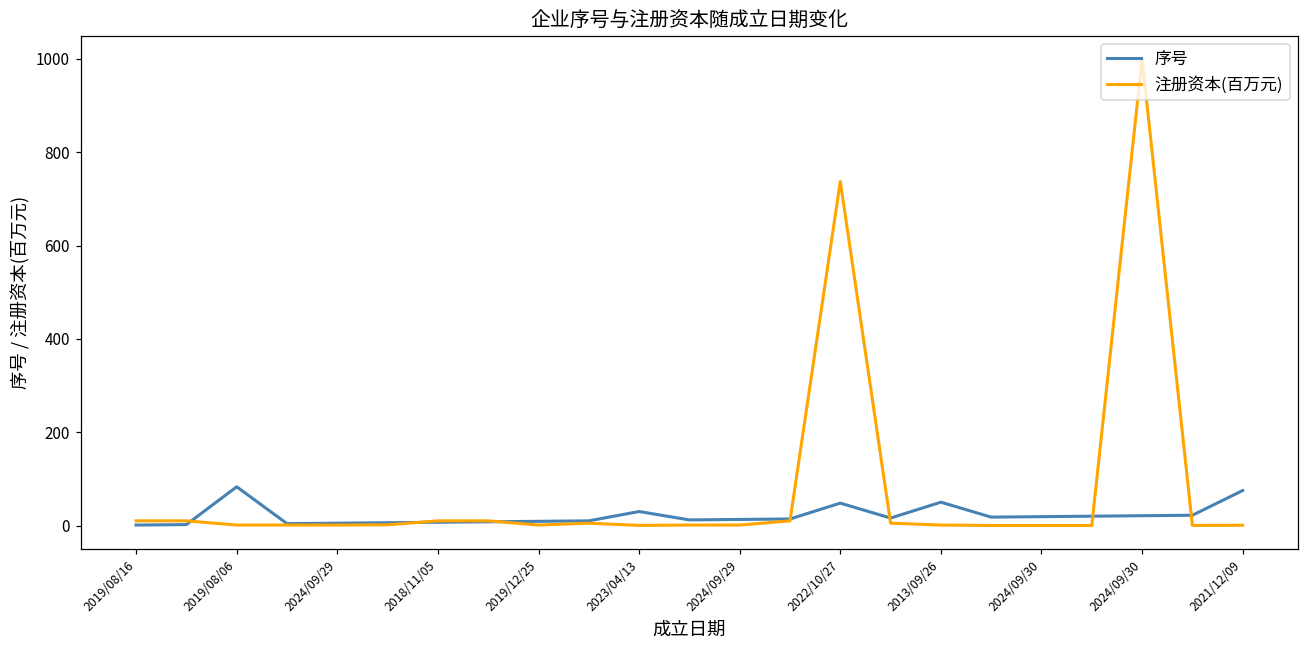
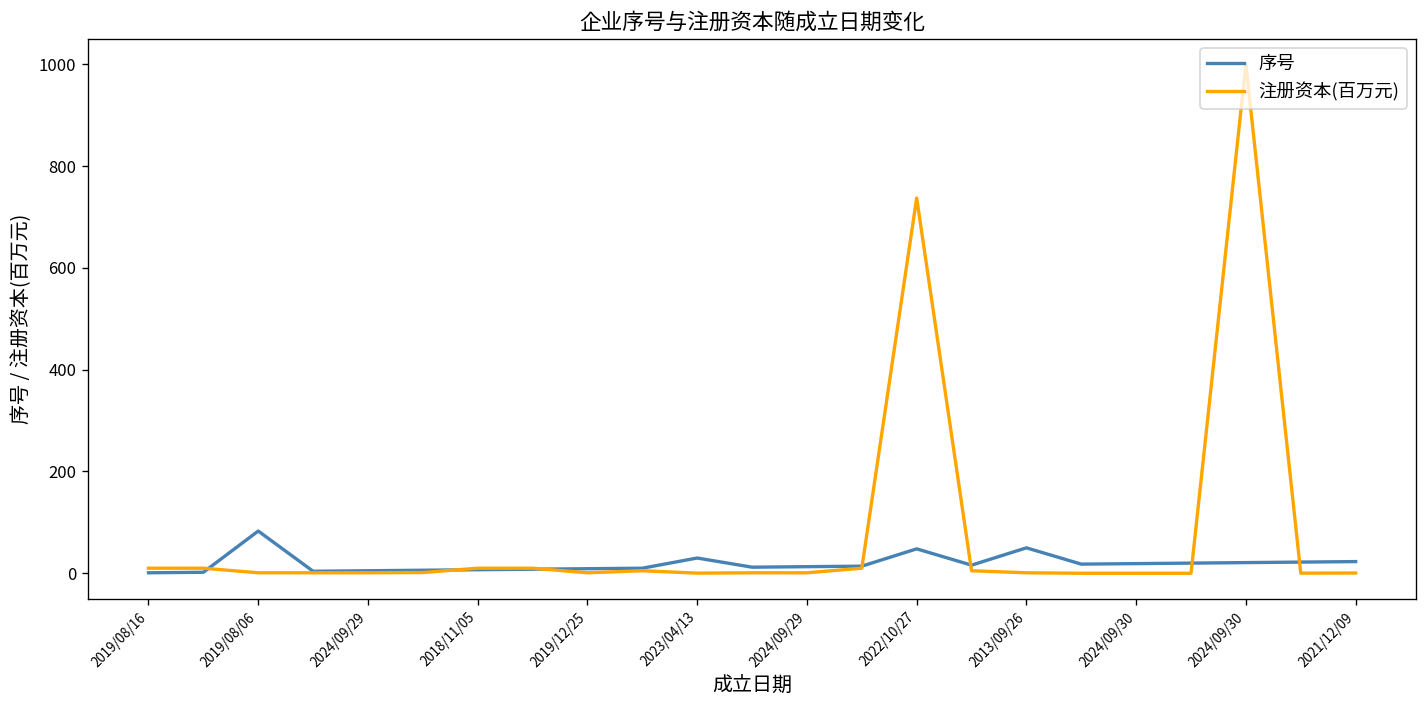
  {
    "序号": {
      "2019/08/16": 0,
      "2019/08/06": 80,
      "2019/12/25": 10,
      "2023/04/13": 30,
      "2022/10/27": 50,
      "2013/09/26": 50,
-     "2021/12/09": 80
+     "2021/12/09": 20
    },
    "注册资本(百万元)": {
      "2019/08/16": 10,
      "2019/08/06": 0,
      "2019/12/25": 0,
      "2023/04/13": 0,
      "2022/10/27": 740,
      "2013/09/26": 0,
      "2021/12/09": 0
    }
  }
